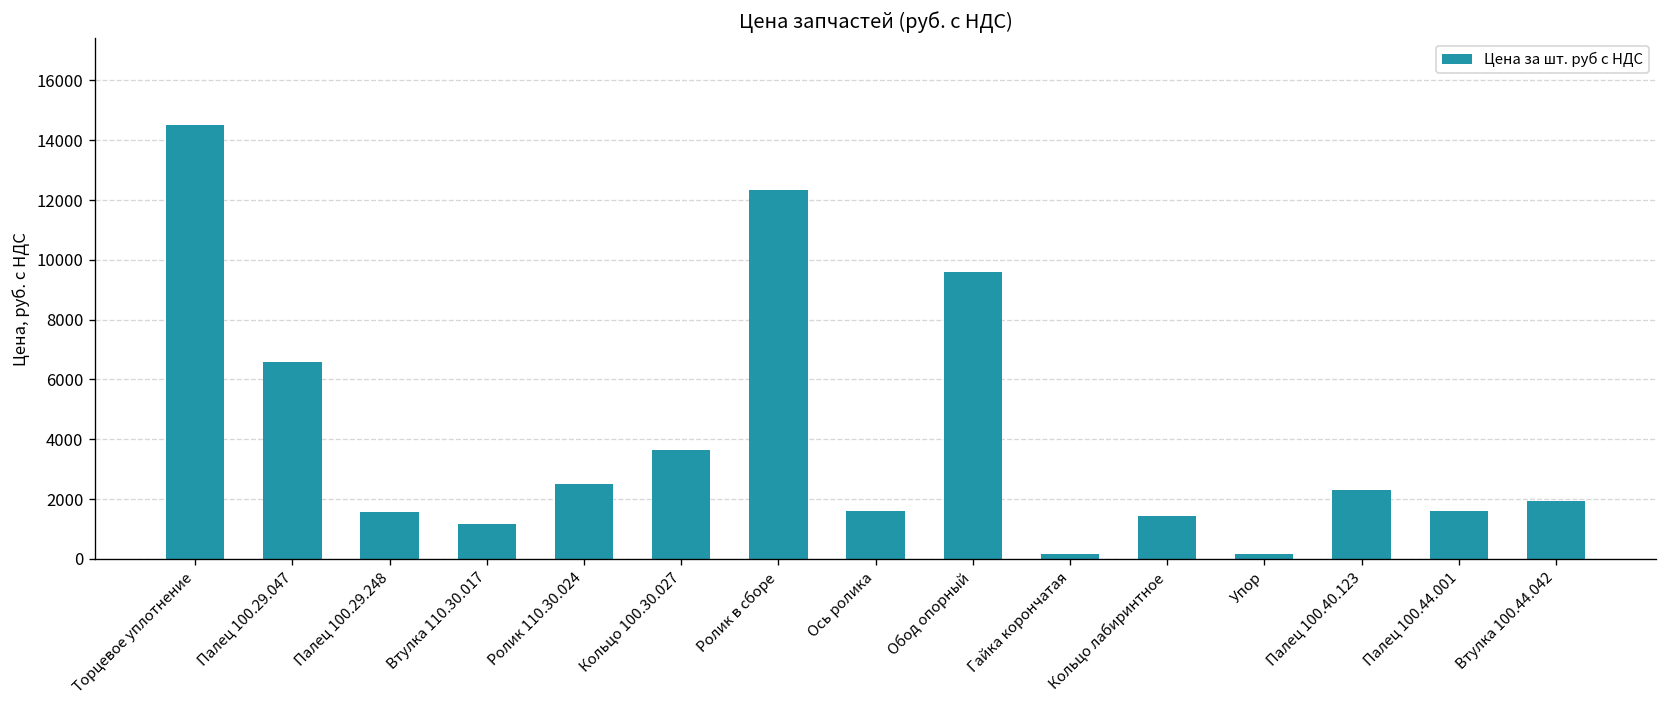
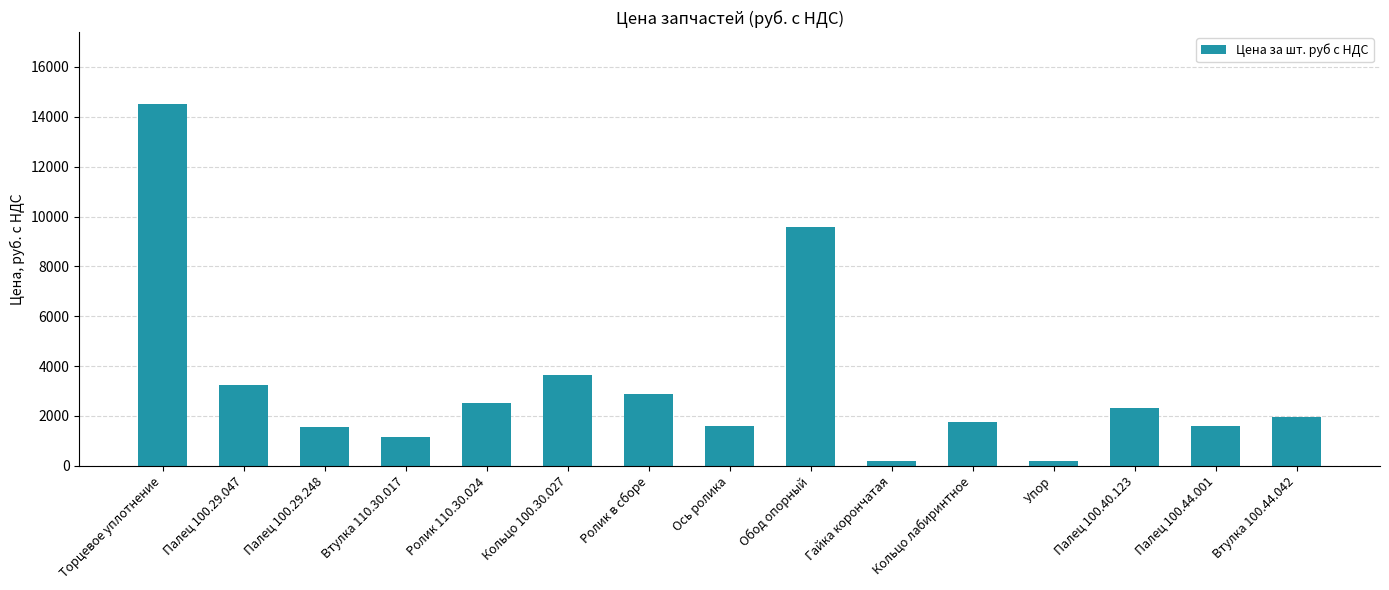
  {
    "Торцевое уплотнение": 14500,
-   "Палец 100.29.047": 6600,
+   "Палец 100.29.047": 3200,
    "Палец 100.29.248": 1600,
    "Втулка 110.30.017": 1200,
    "Ролик 110.30.024": 2500,
    "Кольцо 100.30.027": 3600,
-   "Ролик в сборе": 12300,
+   "Ролик в сборе": 2900,
    "Ось ролика": 1600,
    "Обод опорный": 9600,
    "Гайка корончатая": 200,
-   "Кольцо лабиринтное": 1400,
+   "Кольцо лабиринтное": 1800,
    "Упор": 200,
    "Палец 100.40.123": 2300,
    "Палец 100.44.001": 1600,
    "Втулка 100.44.042": 2000
  }
